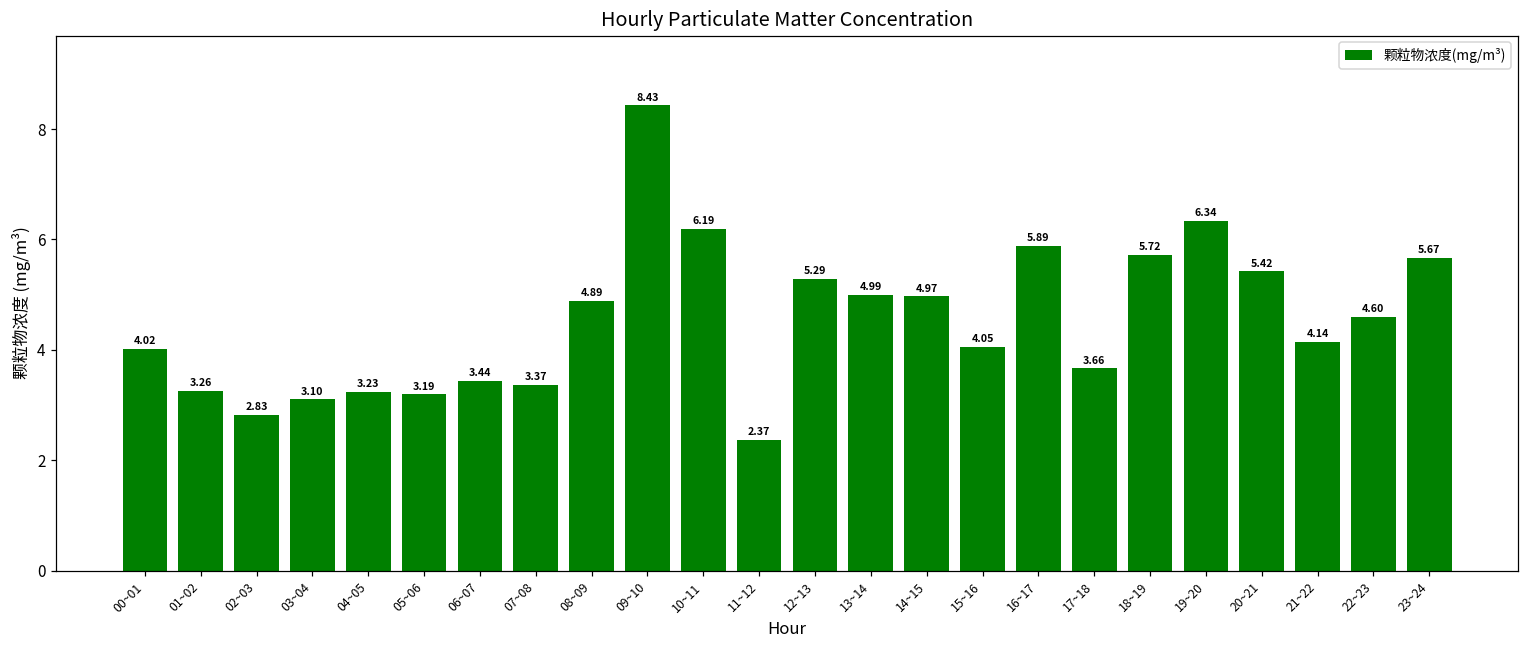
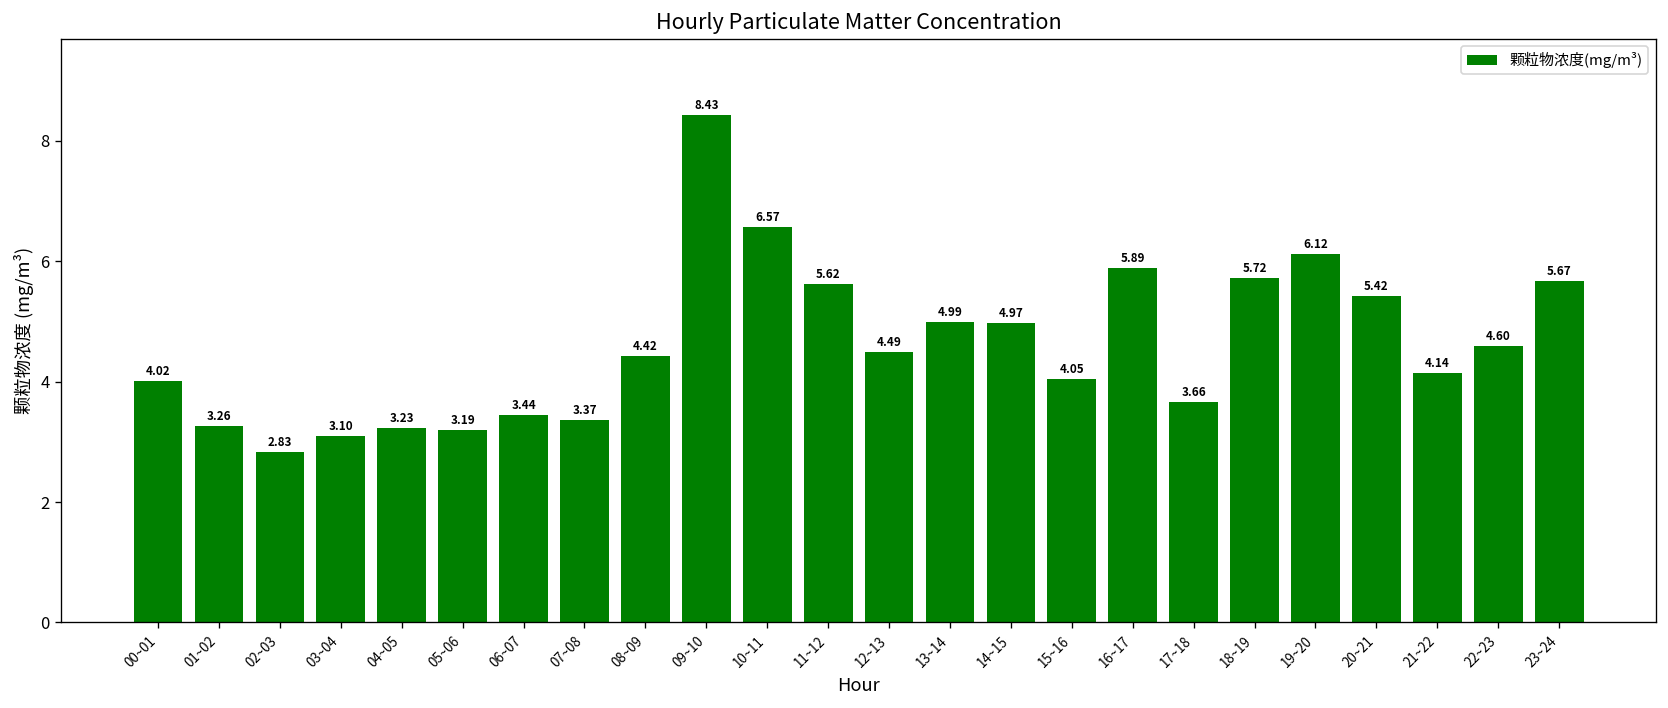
  {
    "00~01": 4.02,
    "01~02": 3.26,
    "02~03": 2.83,
    "03~04": 3.10,
    "04~05": 3.23,
    "05~06": 3.19,
    "06~07": 3.44,
    "07~08": 3.37,
-   "08~09": 4.89,
+   "08~09": 4.42,
    "09~10": 8.43,
-   "10~11": 6.19,
-   "11~12": 2.37,
-   "12~13": 5.29,
+   "10~11": 6.57,
+   "11~12": 5.62,
+   "12~13": 4.49,
    "13~14": 4.99,
    "14~15": 4.97,
    "15~16": 4.05,
    "16~17": 5.89,
    "17~18": 3.66,
    "18~19": 5.72,
-   "19~20": 6.34,
+   "19~20": 6.12,
    "20~21": 5.42,
    "21~22": 4.14,
    "22~23": 4.60,
    "23~24": 5.67
  }
